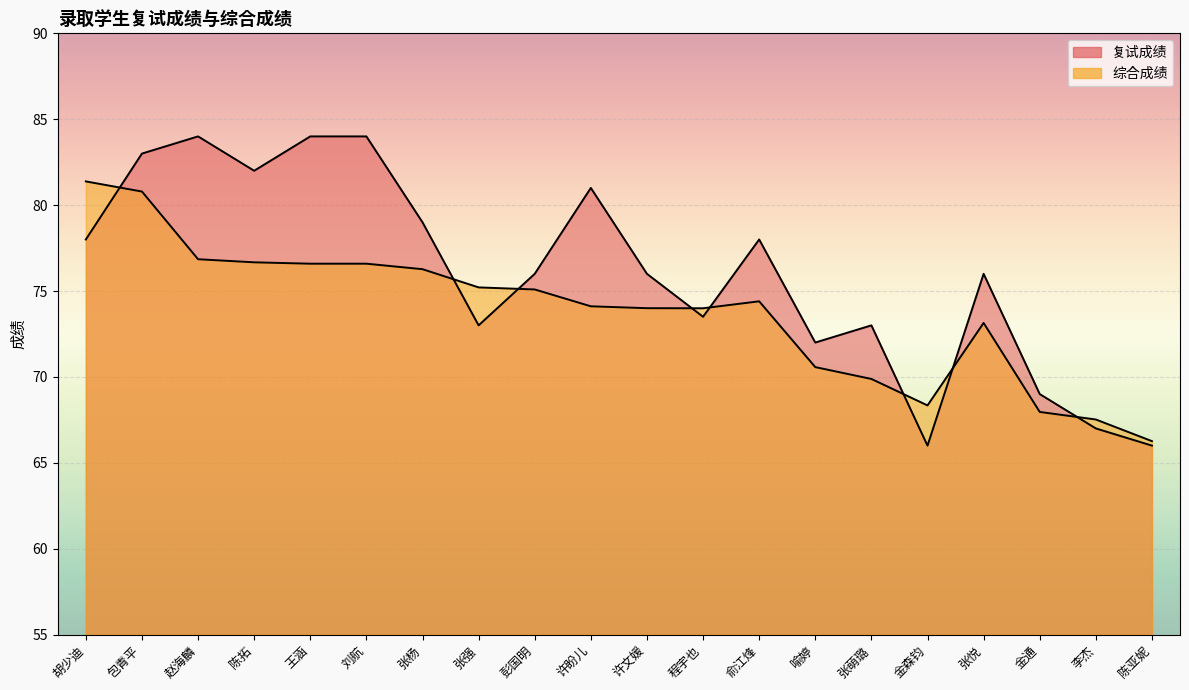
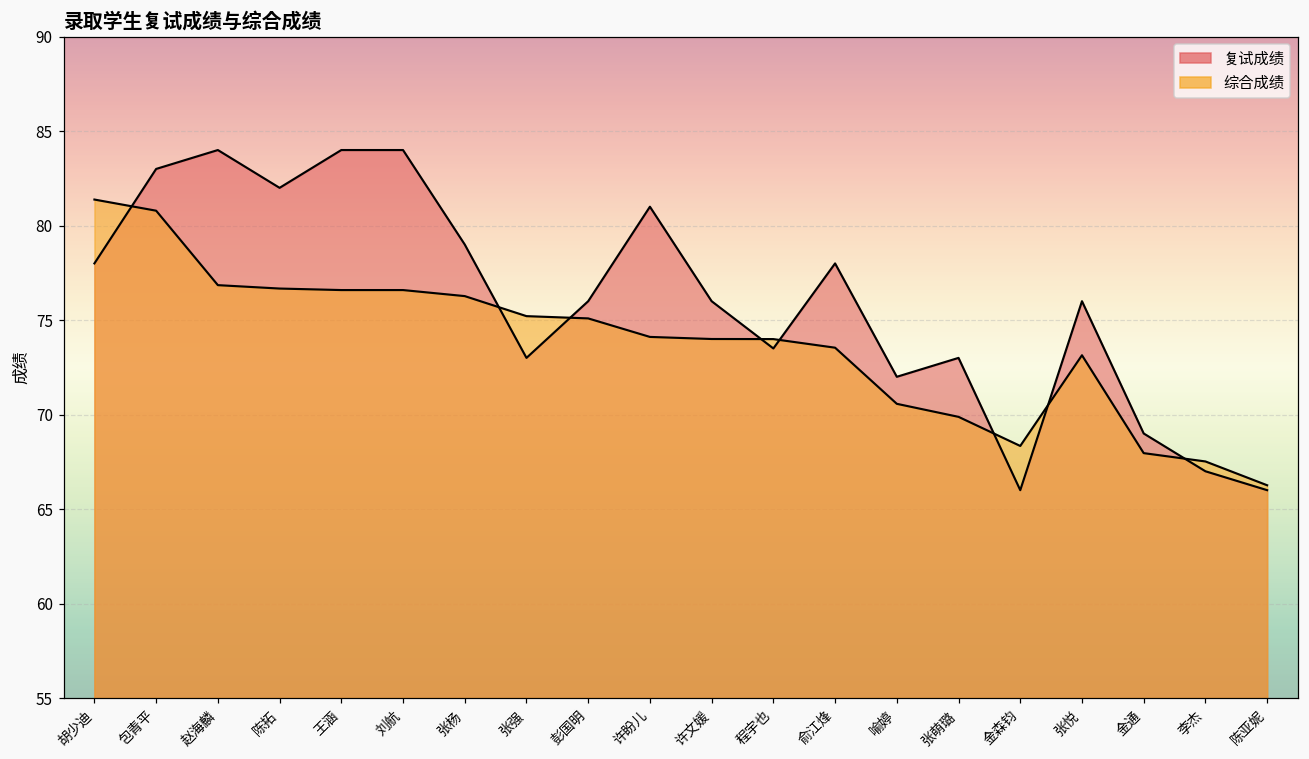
  {
    "复试成绩": {
      "胡少迪": 78.0,
      "包青平": 83.0,
      "赵海麟": 84.0,
      "陈拓": 82.0,
      "王涵": 84.0,
      "刘航": 84.0,
      "张杨": 79.0,
      "张强": 73.0,
      "彭国明": 76.0,
      "许盼儿": 81.0,
      "许文媛": 76.0,
      "程宇也": 73.5,
      "俞江烽": 78.0,
      "喻婷": 72.0,
      "张萌璐": 73.0,
      "金森钧": 66.0,
      "张悦": 76.0,
      "金通": 69.0,
      "李杰": 67.0,
      "陈亚妮": 66.0
    },
    "综合成绩": {
      "胡少迪": 81.4,
      "包青平": 80.8,
      "赵海麟": 76.9,
      "陈拓": 76.7,
      "王涵": 76.6,
      "刘航": 76.6,
      "张杨": 76.3,
      "张强": 75.2,
      "彭国明": 75.1,
      "许盼儿": 74.1,
      "许文媛": 74.0,
      "程宇也": 74.0,
-     "俞江烽": 74.4,
+     "俞江烽": 73.5,
      "喻婷": 70.6,
      "张萌璐": 69.9,
      "金森钧": 68.3,
      "张悦": 73.1,
      "金通": 68.0,
      "李杰": 67.5,
      "陈亚妮": 66.3
    }
  }
